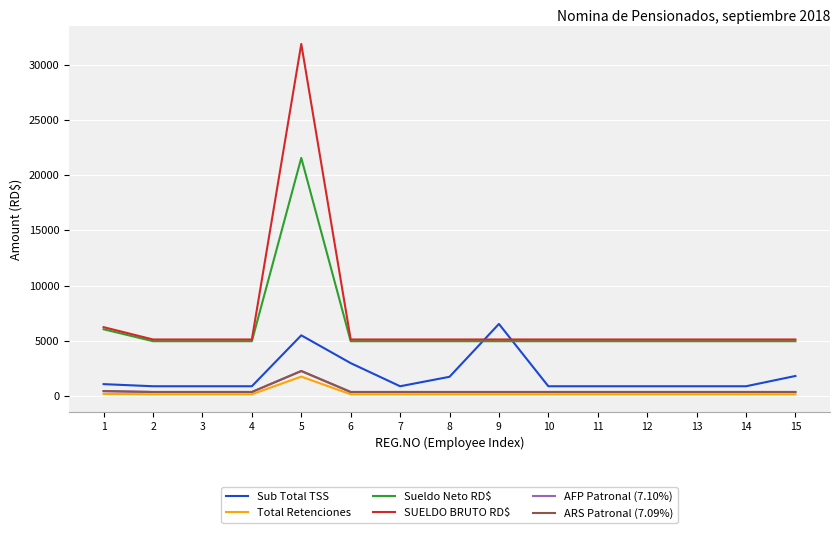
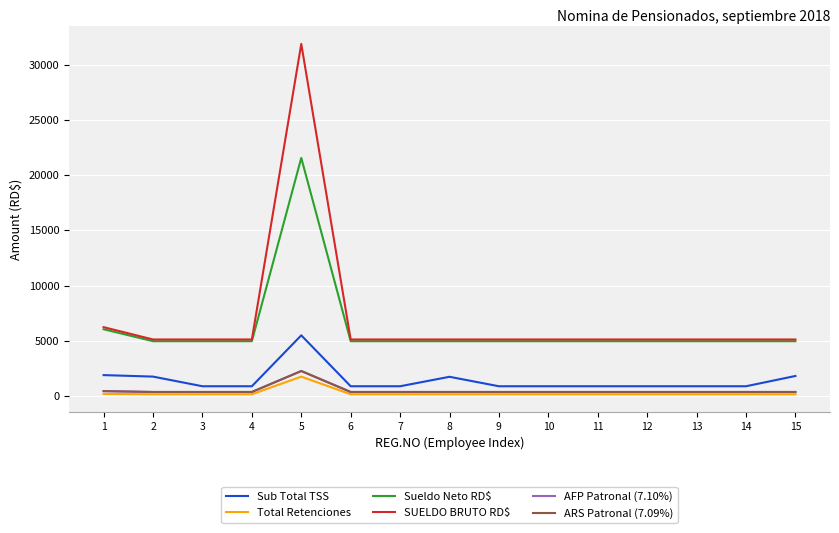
  {
    "Sub Total TSS": {
-     "1": 1100,
-     "2": 900,
+     "1": 1900,
+     "2": 1800,
      "3": 900,
      "4": 900,
      "5": 5500,
-     "6": 3000,
+     "6": 900,
      "7": 900,
      "8": 1700,
-     "9": 6500,
+     "9": 900,
      "10": 900,
      "11": 900,
      "12": 900,
      "13": 900,
      "14": 900,
      "15": 1800
    },
    "Total Retenciones": {
      "1": 200,
      "5": 1800
    },
    "Sueldo Neto RD$": {
      "5": 21600
    },
    "SUELDO BRUTO RD$": {
      "5": 31900
    },
    "ARS Patronal (7.09%)": {
      "1": 400,
      "5": 2300
    }
  }
